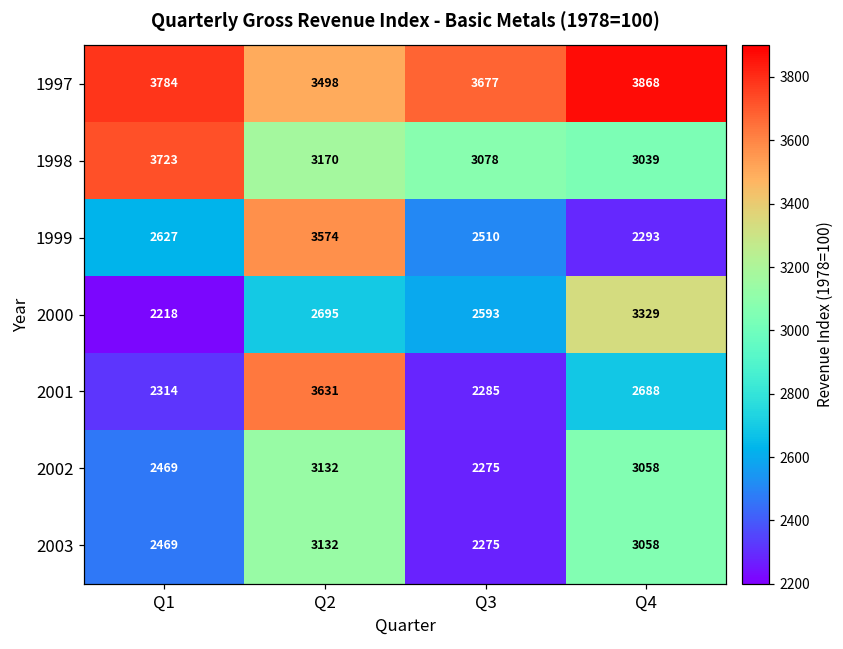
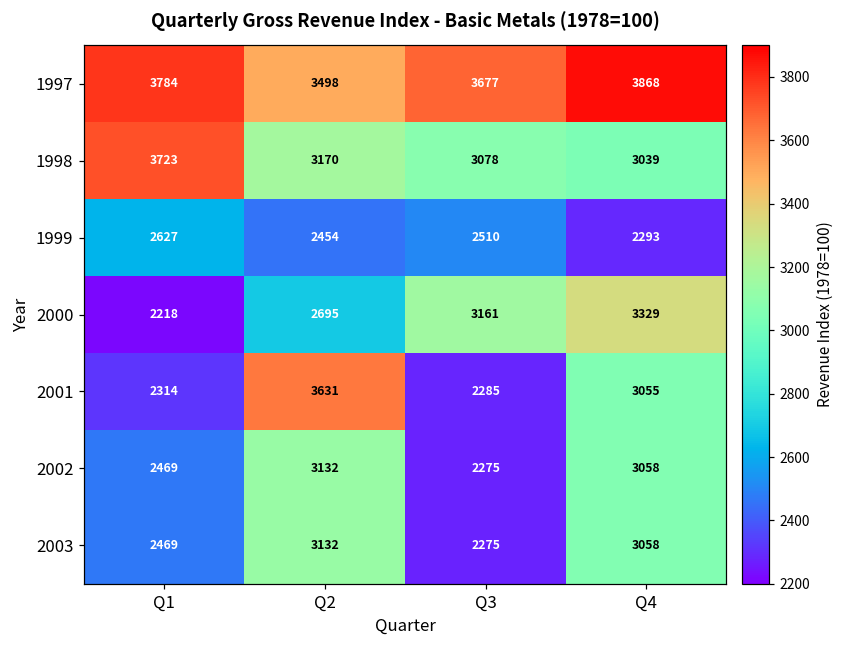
  {
    "1997": {
      "Q1": 3784,
      "Q2": 3498,
      "Q3": 3677,
      "Q4": 3868
    },
    "1998": {
      "Q1": 3723,
      "Q2": 3170,
      "Q3": 3078,
      "Q4": 3039
    },
    "1999": {
      "Q1": 2627,
-     "Q2": 3574,
+     "Q2": 2454,
      "Q3": 2510,
      "Q4": 2293
    },
    "2000": {
      "Q1": 2218,
      "Q2": 2695,
-     "Q3": 2593,
+     "Q3": 3161,
      "Q4": 3329
    },
    "2001": {
      "Q1": 2314,
      "Q2": 3631,
      "Q3": 2285,
-     "Q4": 2688
+     "Q4": 3055
    },
    "2002": {
      "Q1": 2469,
      "Q2": 3132,
      "Q3": 2275,
      "Q4": 3058
    },
    "2003": {
      "Q1": 2469,
      "Q2": 3132,
      "Q3": 2275,
      "Q4": 3058
    }
  }
